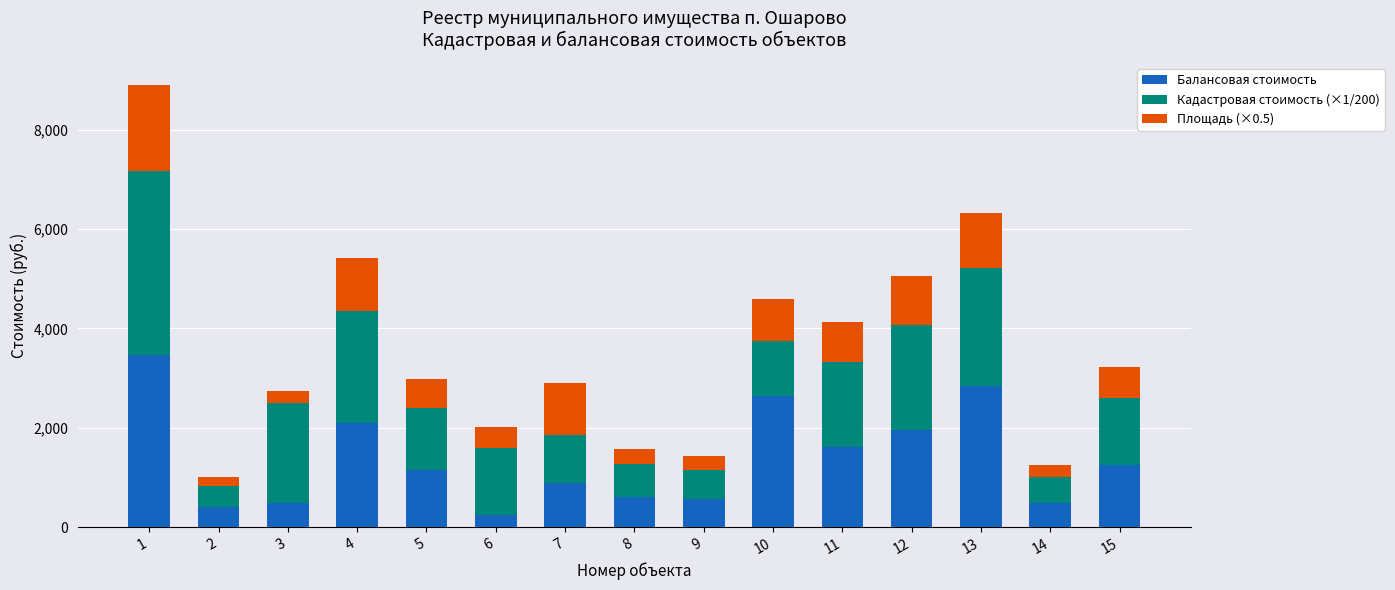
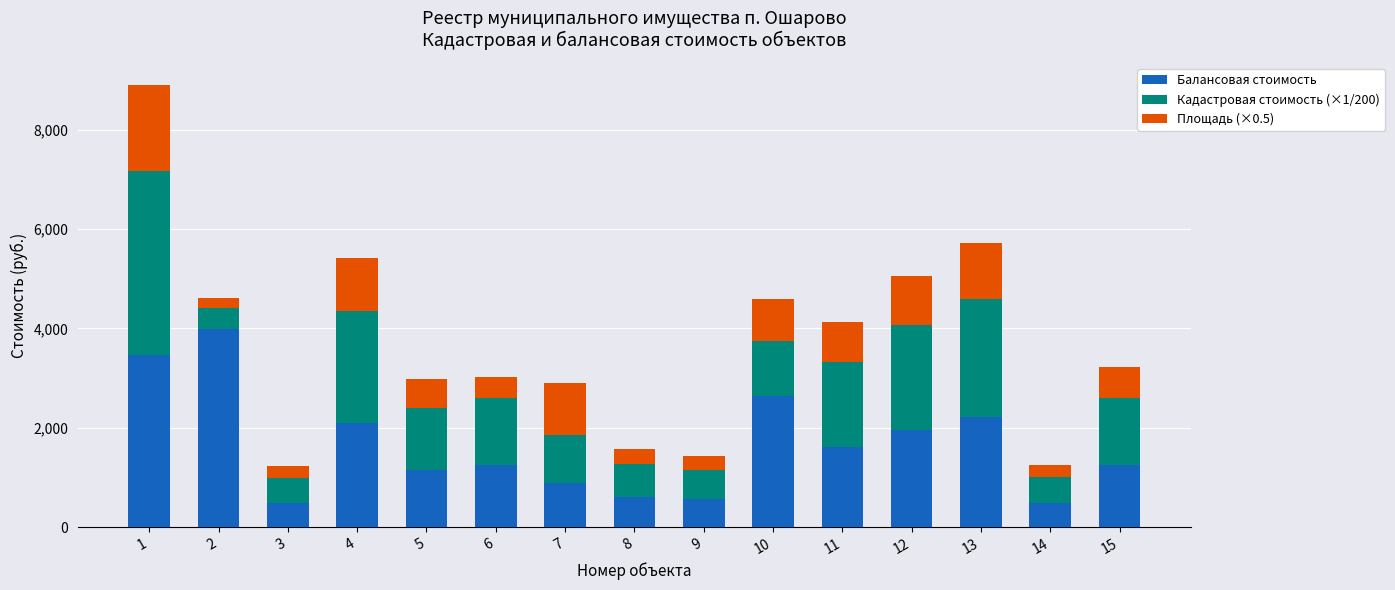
  {
    "Балансовая стоимость": {
      "1": "3,500",
-     "2": "400",
+     "2": "4,000",
      "3": "500",
      "4": "2,100",
      "5": "1,200",
-     "6": "200",
+     "6": "1,300",
      "7": "900",
      "8": "600",
      "9": "600",
      "10": "2,600",
      "11": "1,600",
      "12": "2,000",
-     "13": "2,800",
+     "13": "2,200",
      "14": "500",
      "15": "1,300"
    },
    "Кадастровая стоимость (×1/200)": {
      "1": "3,700",
      "2": "400",
-     "3": "2,000",
+     "3": "500",
      "4": "2,300",
      "5": "1,200",
      "6": "1,300",
      "7": "1,000",
      "8": "700",
      "9": "600",
      "10": "1,100",
      "11": "1,700",
      "12": "2,100",
      "13": "2,400",
      "14": "500",
      "15": "1,300"
    },
    "Площадь (×0.5)": {
      "1": "1,700",
      "2": "200",
      "3": "200",
      "4": "1,100",
      "5": "600",
      "6": "400",
      "7": "1,000",
      "8": "300",
      "9": "300",
      "10": "800",
      "11": "800",
      "12": "1,000",
      "13": "1,100",
      "14": "200",
      "15": "600"
    }
  }
